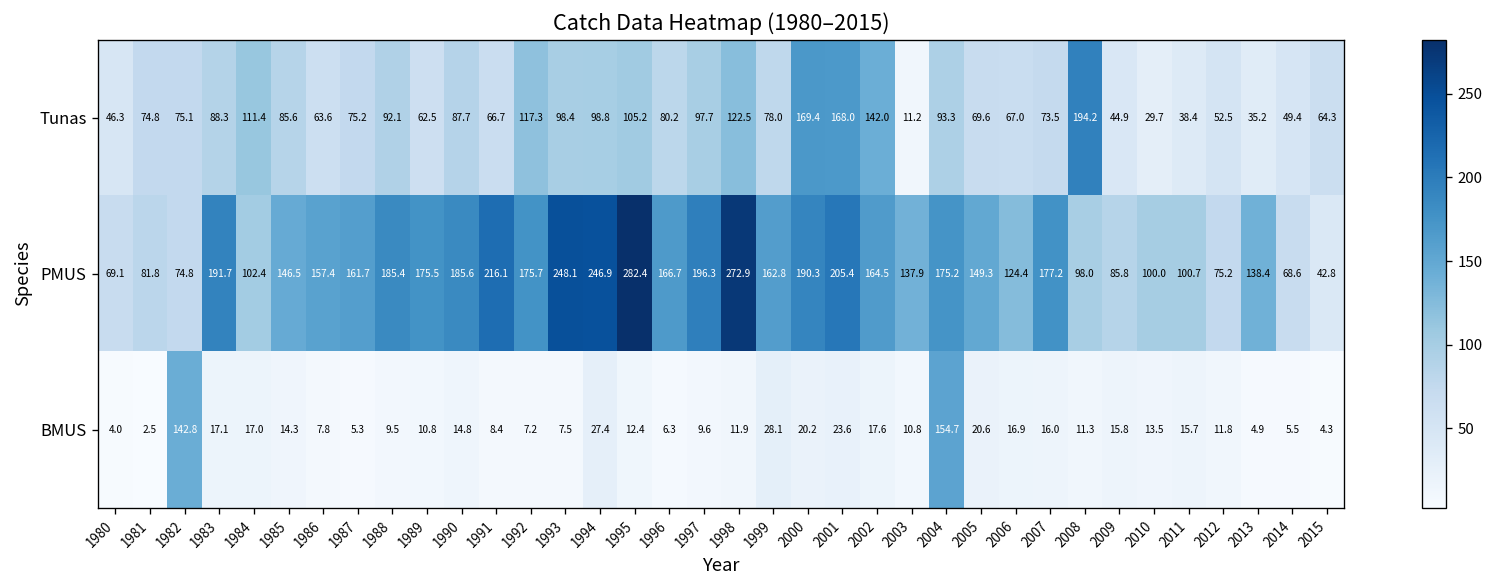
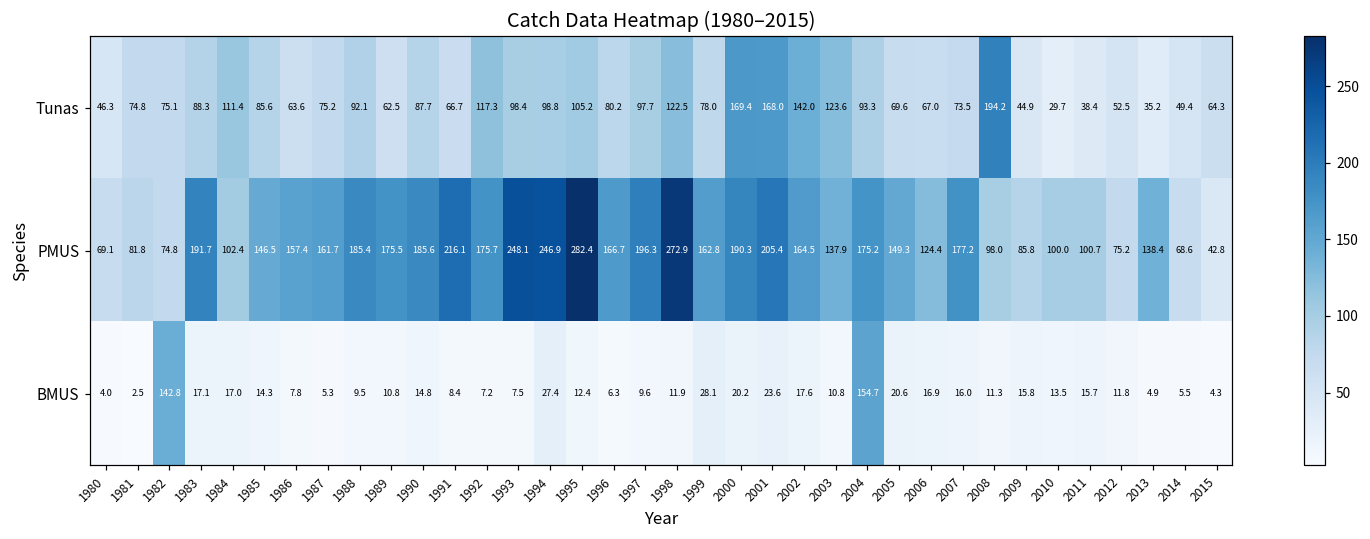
  {
    "Tunas": {
      "1980": 46.3,
      "1981": 74.8,
      "1982": 75.1,
      "1983": 88.3,
      "1984": 111.4,
      "1985": 85.6,
      "1986": 63.6,
      "1987": 75.2,
      "1988": 92.1,
      "1989": 62.5,
      "1990": 87.7,
      "1991": 66.7,
      "1992": 117.3,
      "1993": 98.4,
      "1994": 98.8,
      "1995": 105.2,
      "1996": 80.2,
      "1997": 97.7,
      "1998": 122.5,
      "1999": 78.0,
      "2000": 169.4,
      "2001": 168.0,
      "2002": 142.0,
-     "2003": 11.2,
+     "2003": 123.6,
      "2004": 93.3,
      "2005": 69.6,
      "2006": 67.0,
      "2007": 73.5,
      "2008": 194.2,
      "2009": 44.9,
      "2010": 29.7,
      "2011": 38.4,
      "2012": 52.5,
      "2013": 35.2,
      "2014": 49.4,
      "2015": 64.3
    },
    "PMUS": {
      "1980": 69.1,
      "1981": 81.8,
      "1982": 74.8,
      "1983": 191.7,
      "1984": 102.4,
      "1985": 146.5,
      "1986": 157.4,
      "1987": 161.7,
      "1988": 185.4,
      "1989": 175.5,
      "1990": 185.6,
      "1991": 216.1,
      "1992": 175.7,
      "1993": 248.1,
      "1994": 246.9,
      "1995": 282.4,
      "1996": 166.7,
      "1997": 196.3,
      "1998": 272.9,
      "1999": 162.8,
      "2000": 190.3,
      "2001": 205.4,
      "2002": 164.5,
      "2003": 137.9,
      "2004": 175.2,
      "2005": 149.3,
      "2006": 124.4,
      "2007": 177.2,
      "2008": 98.0,
      "2009": 85.8,
      "2010": 100.0,
      "2011": 100.7,
      "2012": 75.2,
      "2013": 138.4,
      "2014": 68.6,
      "2015": 42.8
    },
    "BMUS": {
      "1980": 4.0,
      "1981": 2.5,
      "1982": 142.8,
      "1983": 17.1,
      "1984": 17.0,
      "1985": 14.3,
      "1986": 7.8,
      "1987": 5.3,
      "1988": 9.5,
      "1989": 10.8,
      "1990": 14.8,
      "1991": 8.4,
      "1992": 7.2,
      "1993": 7.5,
      "1994": 27.4,
      "1995": 12.4,
      "1996": 6.3,
      "1997": 9.6,
      "1998": 11.9,
      "1999": 28.1,
      "2000": 20.2,
      "2001": 23.6,
      "2002": 17.6,
      "2003": 10.8,
      "2004": 154.7,
      "2005": 20.6,
      "2006": 16.9,
      "2007": 16.0,
      "2008": 11.3,
      "2009": 15.8,
      "2010": 13.5,
      "2011": 15.7,
      "2012": 11.8,
      "2013": 4.9,
      "2014": 5.5,
      "2015": 4.3
    }
  }
